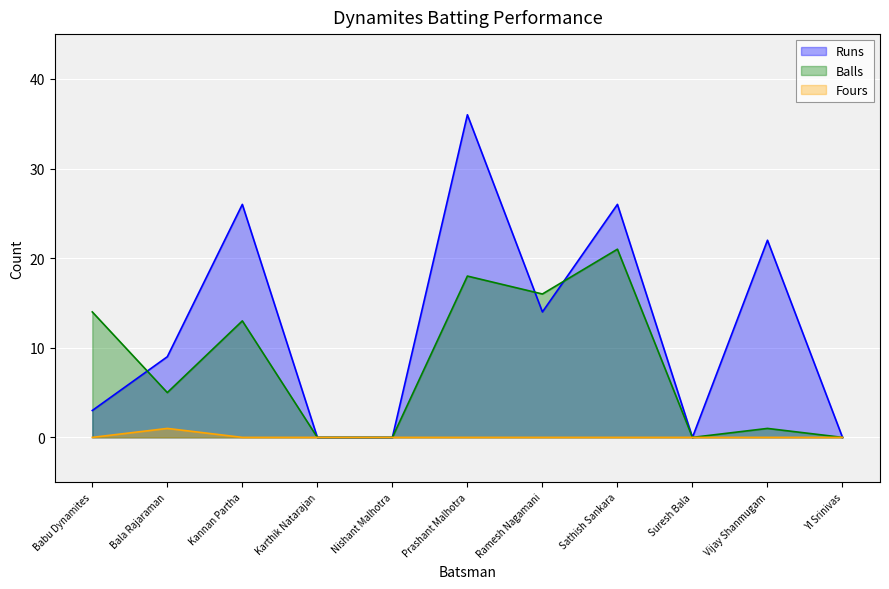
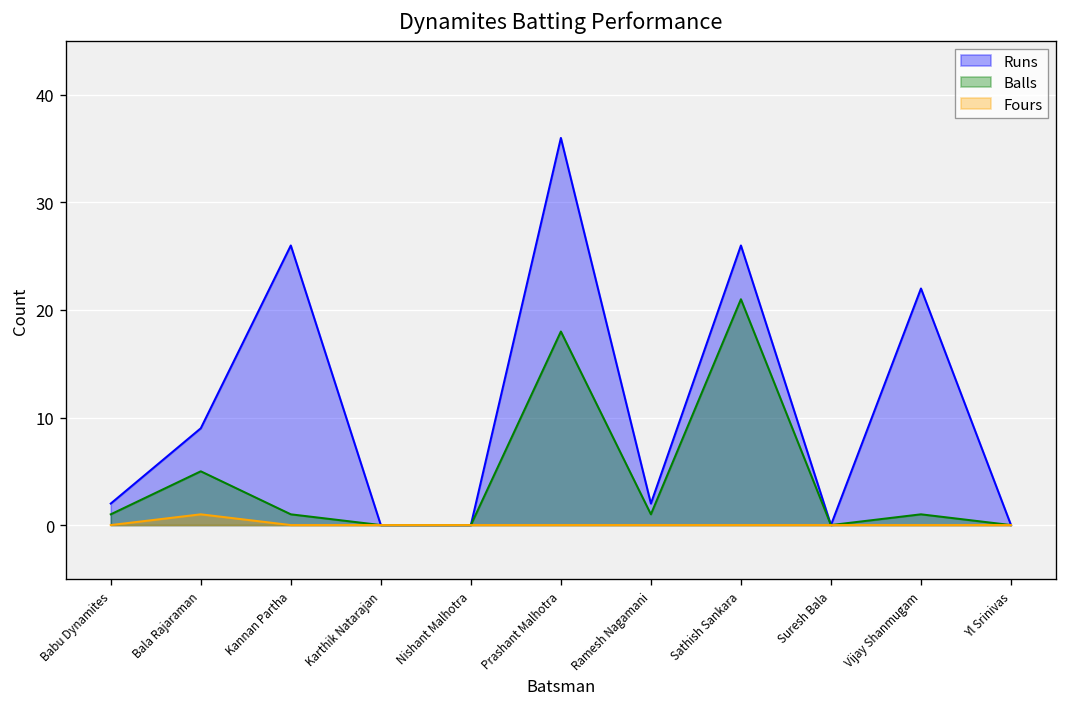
  {
    "Runs": {
-     "Babu Dynamites": 3,
+     "Babu Dynamites": 2,
      "Bala Rajaraman": 9,
      "Kannan Partha": 26,
      "Prashant Malhotra": 36,
-     "Ramesh Nagamani": 14,
+     "Ramesh Nagamani": 2,
      "Sathish Sankara": 26,
      "Vijay Shanmugam": 22
    },
    "Balls": {
-     "Babu Dynamites": 14,
+     "Babu Dynamites": 1,
      "Bala Rajaraman": 5,
-     "Kannan Partha": 13,
+     "Kannan Partha": 1,
      "Prashant Malhotra": 18,
-     "Ramesh Nagamani": 16,
+     "Ramesh Nagamani": 1,
      "Sathish Sankara": 21,
      "Vijay Shanmugam": 1
    },
    "Fours": {
      "Babu Dynamites": 0,
      "Bala Rajaraman": 1,
      "Kannan Partha": 0,
      "Prashant Malhotra": 0,
      "Ramesh Nagamani": 0,
      "Sathish Sankara": 0,
      "Vijay Shanmugam": 0
    }
  }
